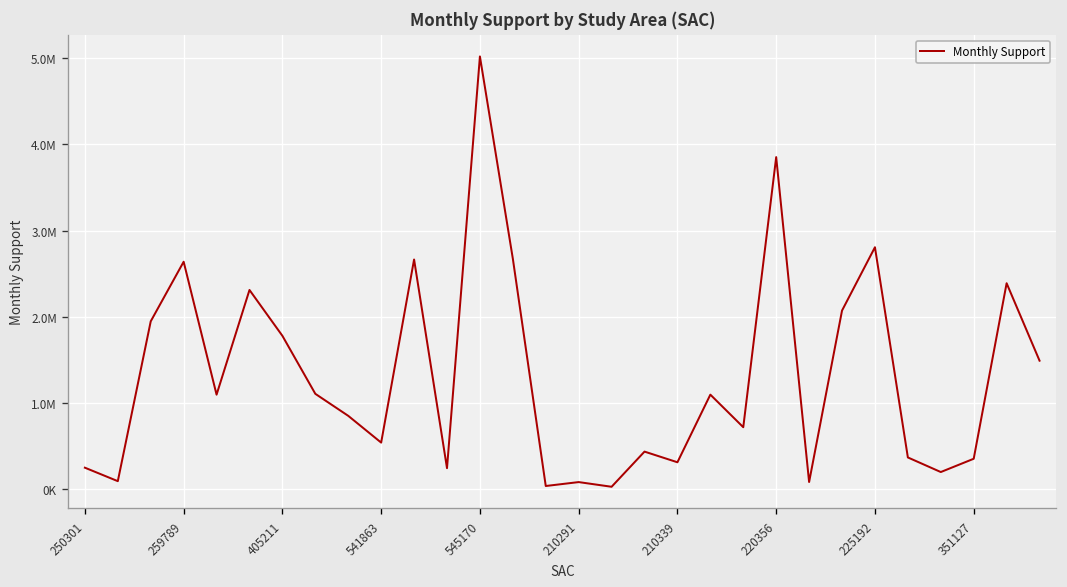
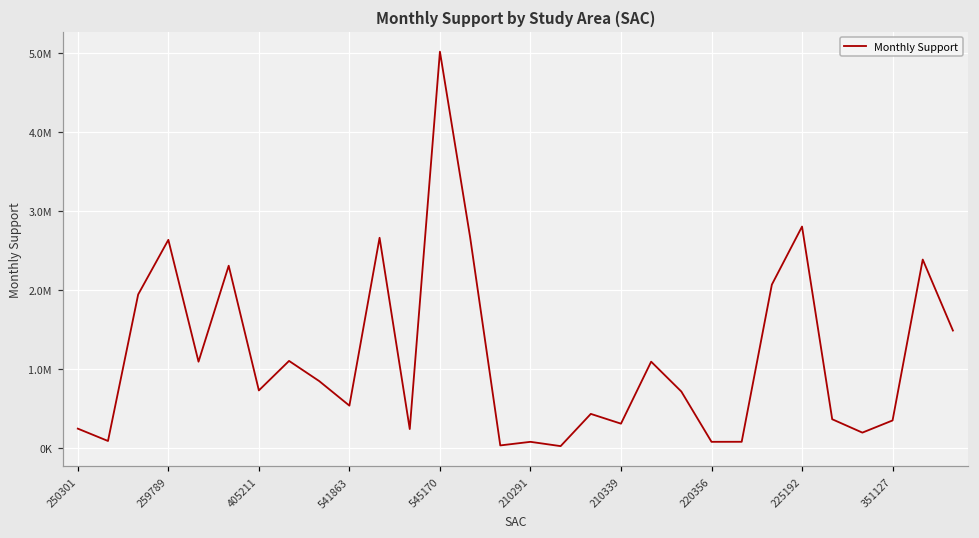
  {
    "250301": 200000,
    "259789": 2600000,
-   "405211": 1800000,
+   "405211": 700000,
    "541863": 500000,
    "545170": 5000000,
    "210291": 100000,
    "210339": 300000,
-   "220356": 3900000,
+   "220356": 100000,
    "225192": 2800000,
    "351127": 400000
  }
